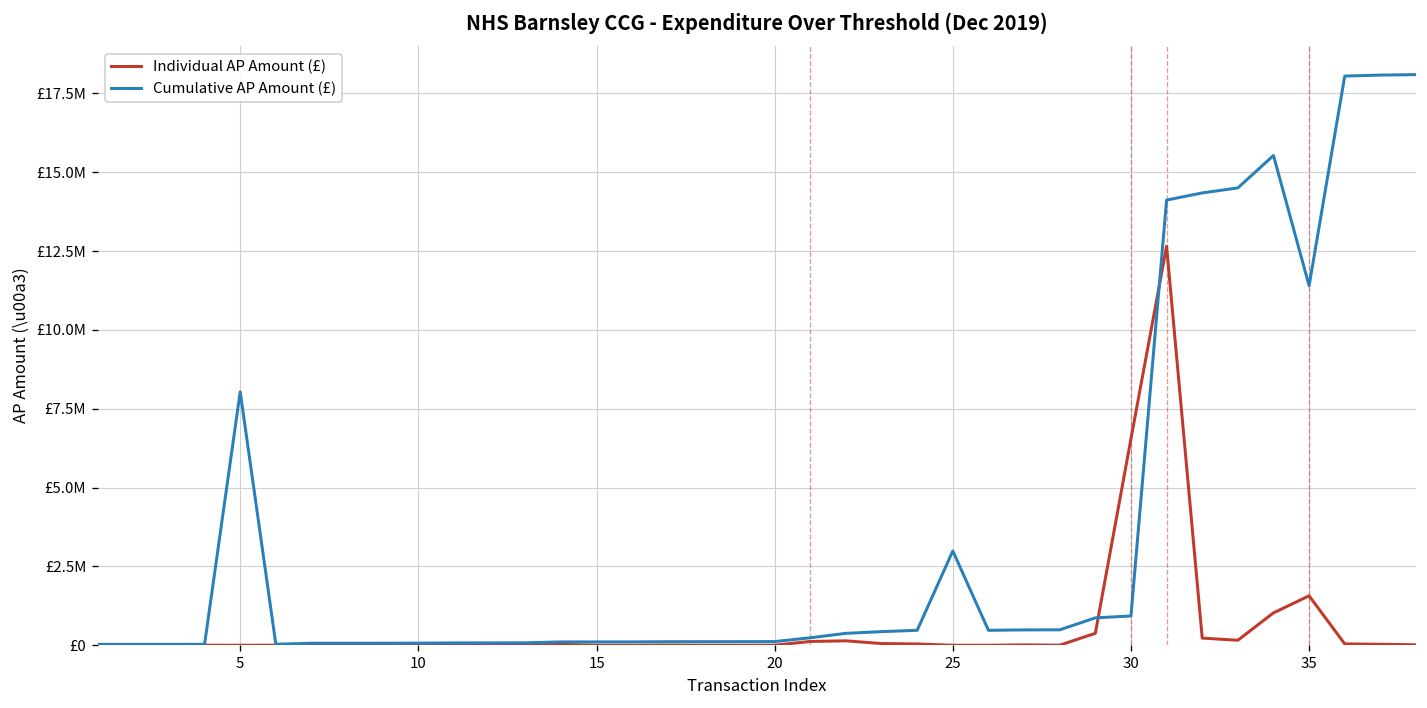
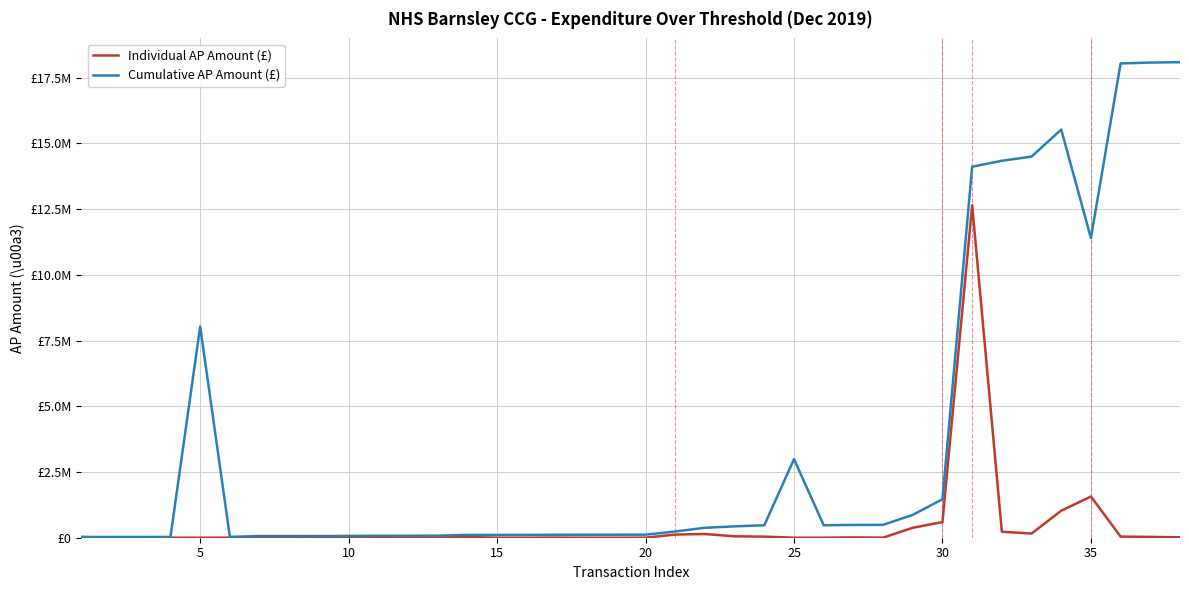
  {
    "Individual AP Amount (£)": {
      "5": "£0",
      "15": "£0",
      "20": "£0",
      "25": "£0",
-     "30": "£6500000",
+     "30": "£600000",
      "35": "£1600000"
    },
    "Cumulative AP Amount (£)": {
      "5": "£8000000",
      "15": "£100000",
      "20": "£100000",
      "25": "£3000000",
-     "30": "£900000",
+     "30": "£1500000",
      "35": "£11400000"
    }
  }
